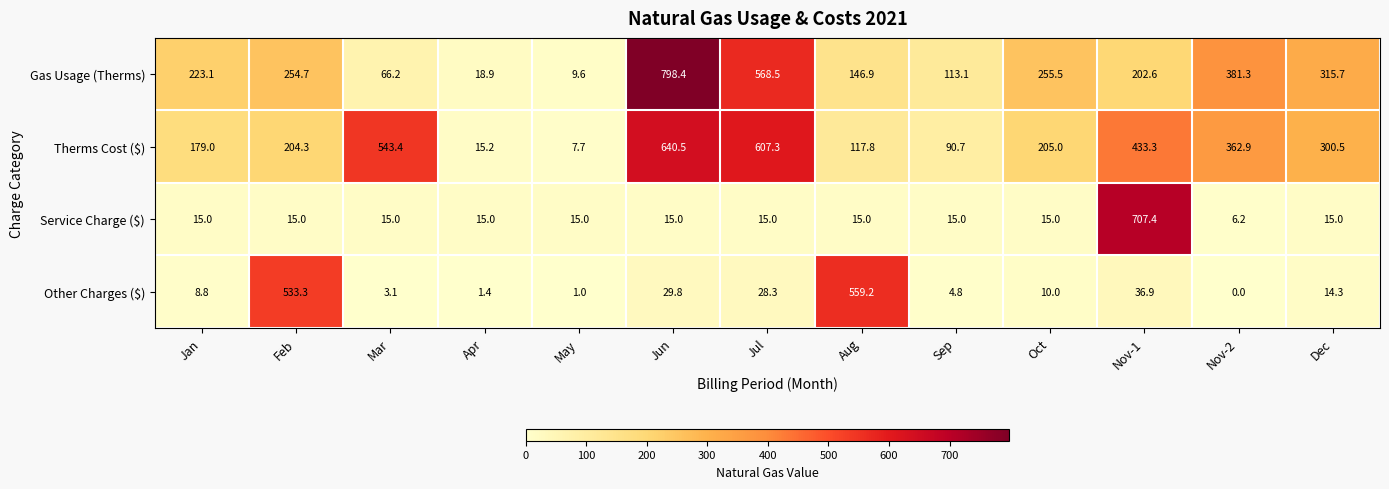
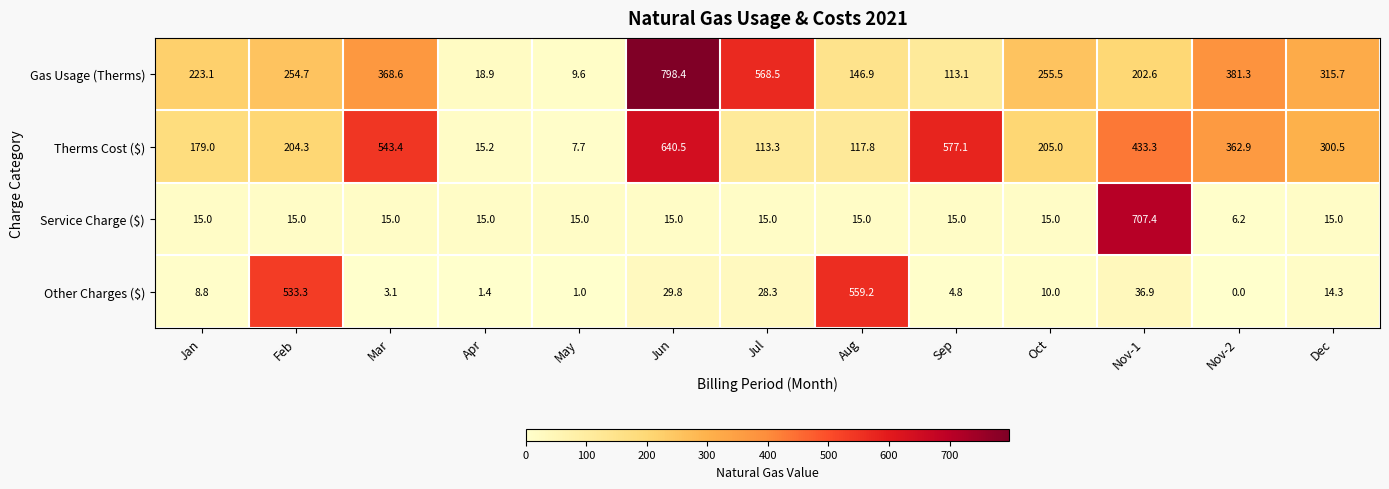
  {
    "Gas Usage (Therms)": {
      "Jan": 223.1,
      "Feb": 254.7,
-     "Mar": 66.2,
+     "Mar": 368.6,
      "Apr": 18.9,
      "May": 9.6,
      "Jun": 798.4,
      "Jul": 568.5,
      "Aug": 146.9,
      "Sep": 113.1,
      "Oct": 255.5,
      "Nov-1": 202.6,
      "Nov-2": 381.3,
      "Dec": 315.7
    },
    "Therms Cost ($)": {
      "Jan": 179.0,
      "Feb": 204.3,
      "Mar": 543.4,
      "Apr": 15.2,
      "May": 7.7,
      "Jun": 640.5,
-     "Jul": 607.3,
+     "Jul": 113.3,
      "Aug": 117.8,
-     "Sep": 90.7,
+     "Sep": 577.1,
      "Oct": 205.0,
      "Nov-1": 433.3,
      "Nov-2": 362.9,
      "Dec": 300.5
    },
    "Service Charge ($)": {
      "Jan": 15.0,
      "Feb": 15.0,
      "Mar": 15.0,
      "Apr": 15.0,
      "May": 15.0,
      "Jun": 15.0,
      "Jul": 15.0,
      "Aug": 15.0,
      "Sep": 15.0,
      "Oct": 15.0,
      "Nov-1": 707.4,
      "Nov-2": 6.2,
      "Dec": 15.0
    },
    "Other Charges ($)": {
      "Jan": 8.8,
      "Feb": 533.3,
      "Mar": 3.1,
      "Apr": 1.4,
      "May": 1.0,
      "Jun": 29.8,
      "Jul": 28.3,
      "Aug": 559.2,
      "Sep": 4.8,
      "Oct": 10.0,
      "Nov-1": 36.9,
      "Nov-2": 0.0,
      "Dec": 14.3
    }
  }
